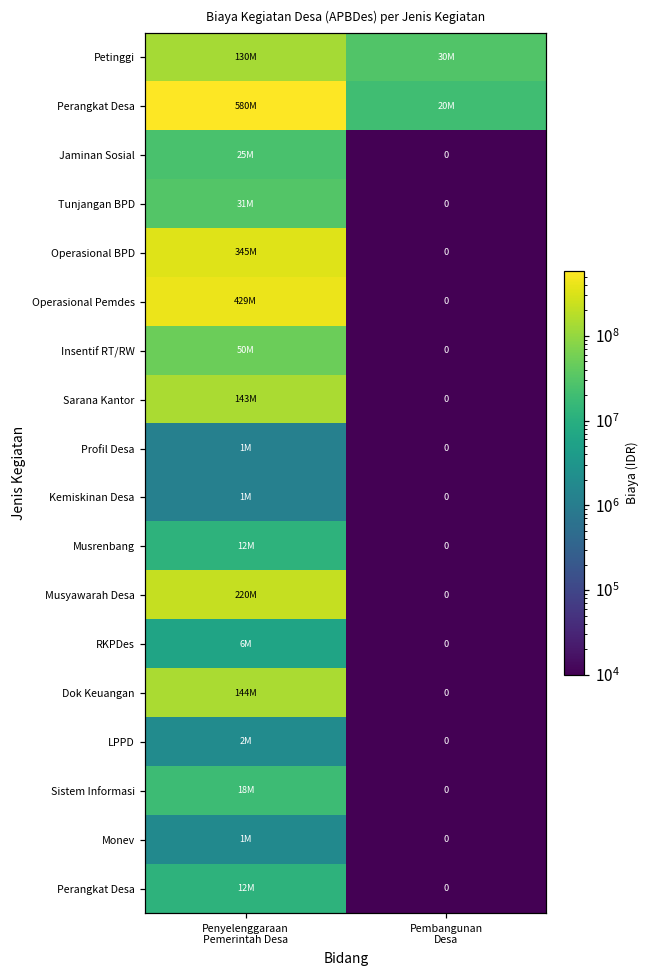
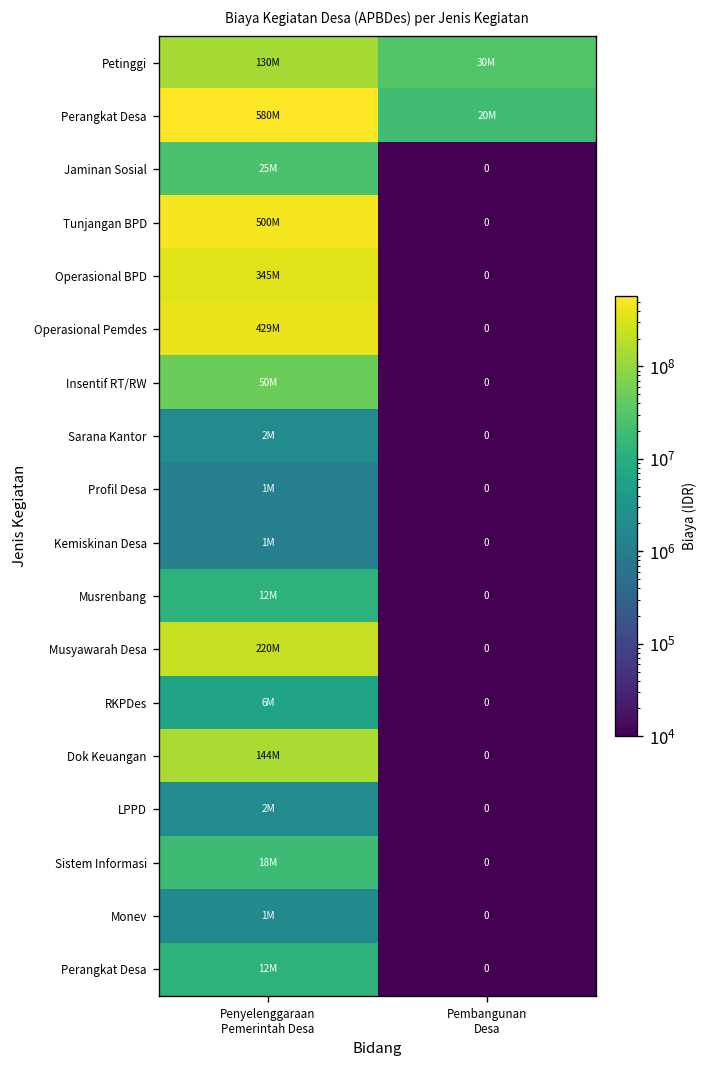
  {
    "Petinggi": {
      "Penyelenggaraan Pemerintah Desa": "130M",
      "Pembangunan Desa": "30M"
    },
    "Jaminan Sosial": {
      "Penyelenggaraan Pemerintah Desa": "25M",
      "Pembangunan Desa": "0"
    },
    "Tunjangan BPD": {
-     "Penyelenggaraan Pemerintah Desa": "31M",
+     "Penyelenggaraan Pemerintah Desa": "500M",
      "Pembangunan Desa": "0"
    },
    "Operasional BPD": {
      "Penyelenggaraan Pemerintah Desa": "345M",
      "Pembangunan Desa": "0"
    },
    "Operasional Pemdes": {
      "Penyelenggaraan Pemerintah Desa": "429M",
      "Pembangunan Desa": "0"
    },
    "Insentif RT/RW": {
      "Penyelenggaraan Pemerintah Desa": "50M",
      "Pembangunan Desa": "0"
    },
    "Sarana Kantor": {
-     "Penyelenggaraan Pemerintah Desa": "143M",
+     "Penyelenggaraan Pemerintah Desa": "2M",
      "Pembangunan Desa": "0"
    },
    "Profil Desa": {
      "Penyelenggaraan Pemerintah Desa": "1M",
      "Pembangunan Desa": "0"
    },
    "Kemiskinan Desa": {
      "Penyelenggaraan Pemerintah Desa": "1M",
      "Pembangunan Desa": "0"
    },
    "Musrenbang": {
      "Penyelenggaraan Pemerintah Desa": "12M",
      "Pembangunan Desa": "0"
    },
    "Musyawarah Desa": {
      "Penyelenggaraan Pemerintah Desa": "220M",
      "Pembangunan Desa": "0"
    },
    "RKPDes": {
      "Penyelenggaraan Pemerintah Desa": "6M",
      "Pembangunan Desa": "0"
    },
    "Dok Keuangan": {
      "Penyelenggaraan Pemerintah Desa": "144M",
      "Pembangunan Desa": "0"
    },
    "LPPD": {
      "Penyelenggaraan Pemerintah Desa": "2M",
      "Pembangunan Desa": "0"
    },
    "Sistem Informasi": {
      "Penyelenggaraan Pemerintah Desa": "18M",
      "Pembangunan Desa": "0"
    },
    "Monev": {
      "Penyelenggaraan Pemerintah Desa": "1M",
      "Pembangunan Desa": "0"
    }
  }
